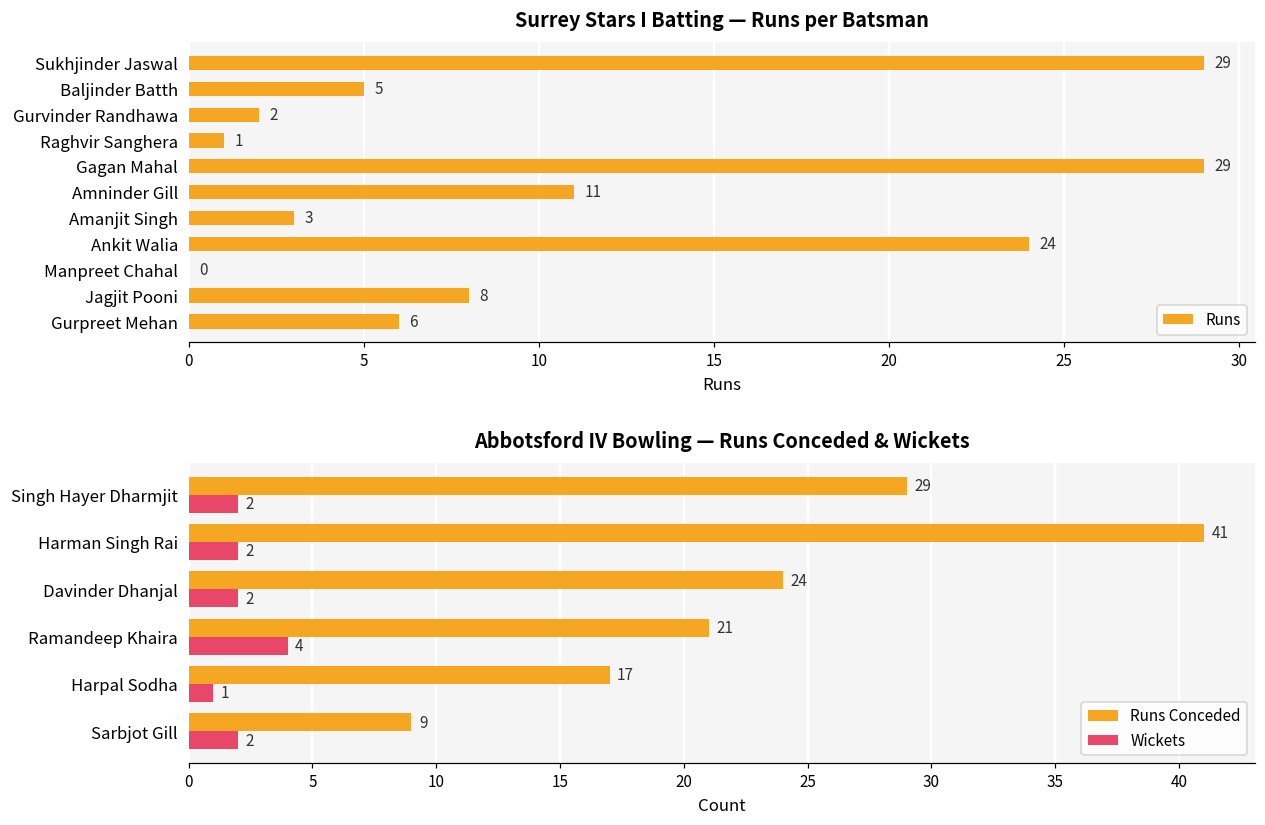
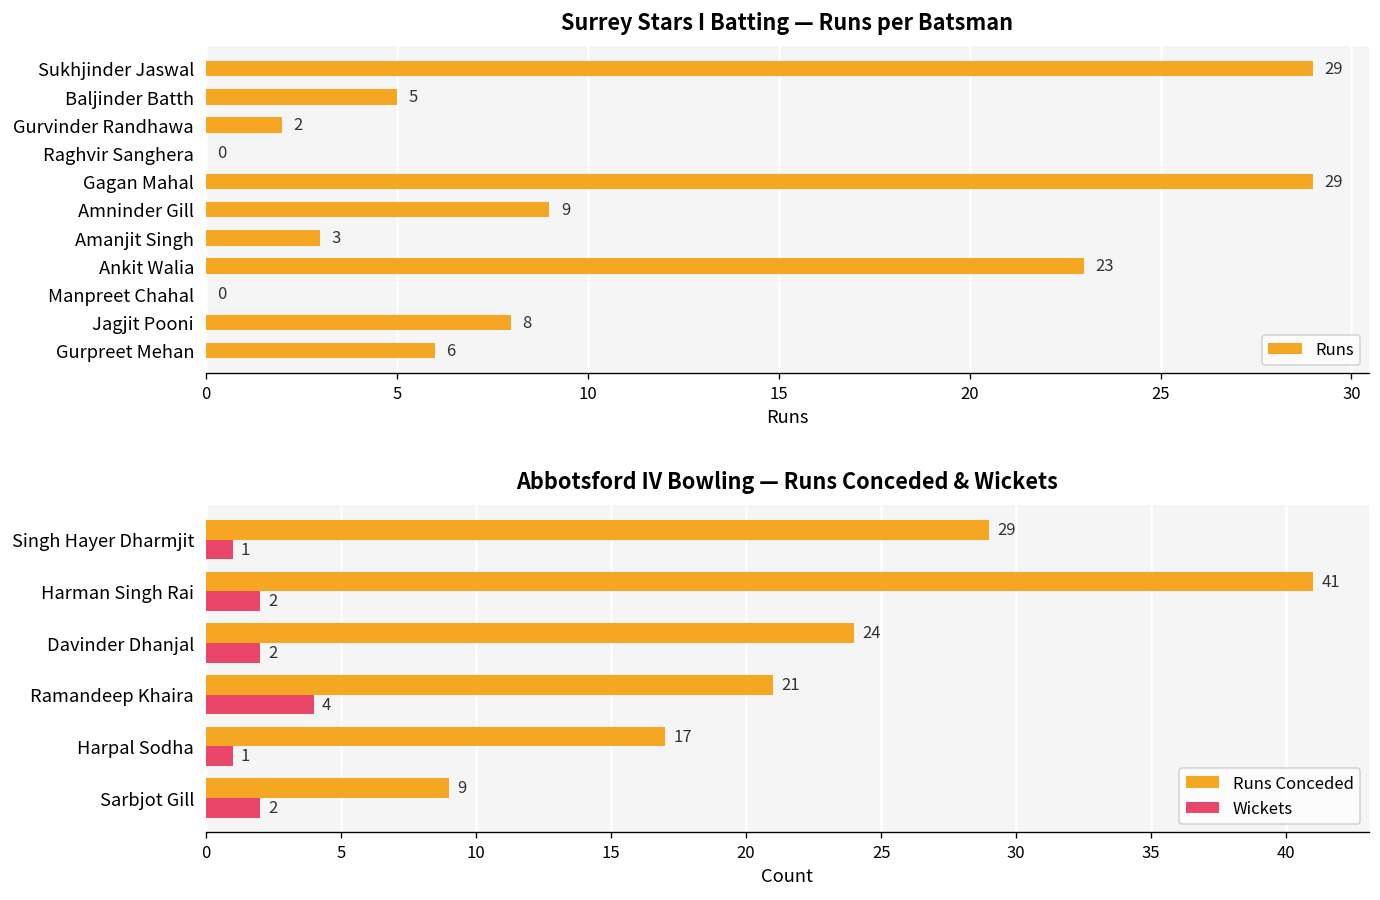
  {
    "Surrey Stars I Batting — Runs per Batsman": {
      "Sukhjinder Jaswal": 29,
      "Baljinder Batth": 5,
      "Gurvinder Randhawa": 2,
-     "Raghvir Sanghera": 1,
+     "Raghvir Sanghera": 0,
      "Gagan Mahal": 29,
-     "Amninder Gill": 11,
+     "Amninder Gill": 9,
      "Amanjit Singh": 3,
-     "Ankit Walia": 24,
+     "Ankit Walia": 23,
      "Manpreet Chahal": 0,
      "Jagjit Pooni": 8,
      "Gurpreet Mehan": 6
    },
    "Abbotsford IV Bowling — Runs Conceded & Wickets": {
      "Runs Conceded": {
        "Singh Hayer Dharmjit": 29,
        "Harman Singh Rai": 41,
        "Davinder Dhanjal": 24,
        "Ramandeep Khaira": 21,
        "Harpal Sodha": 17,
        "Sarbjot Gill": 9
      },
      "Wickets": {
-       "Singh Hayer Dharmjit": 2,
+       "Singh Hayer Dharmjit": 1,
        "Harman Singh Rai": 2,
        "Davinder Dhanjal": 2,
        "Ramandeep Khaira": 4,
        "Harpal Sodha": 1,
        "Sarbjot Gill": 2
      }
    }
  }
